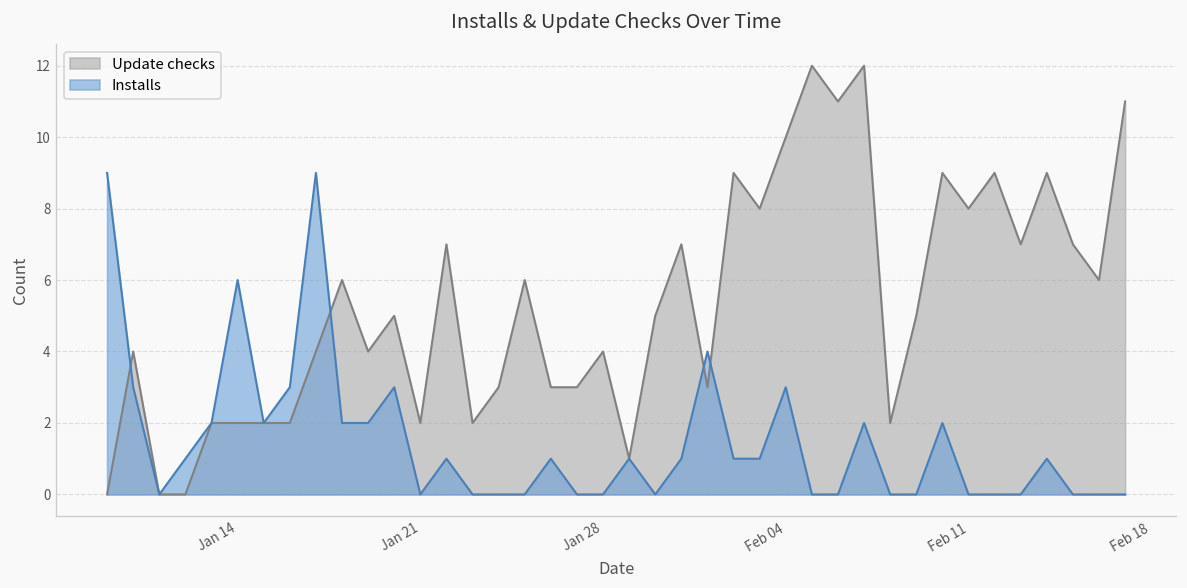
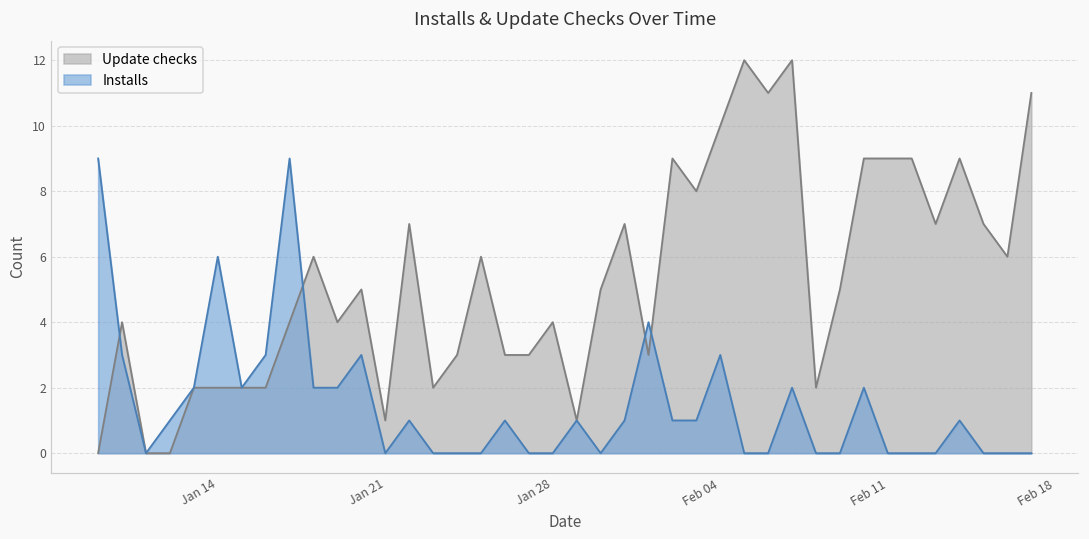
  {
    "Update checks": {
      "Jan 14": 2,
-     "Jan 21": 2,
+     "Jan 21": 1,
      "Jan 28": 4,
      "Feb 04": 10,
-     "Feb 11": 8
+     "Feb 11": 9
    },
    "Installs": {
      "Jan 14": 6,
      "Jan 21": 0,
      "Jan 28": 0,
      "Feb 04": 3,
      "Feb 11": 0
    }
  }
